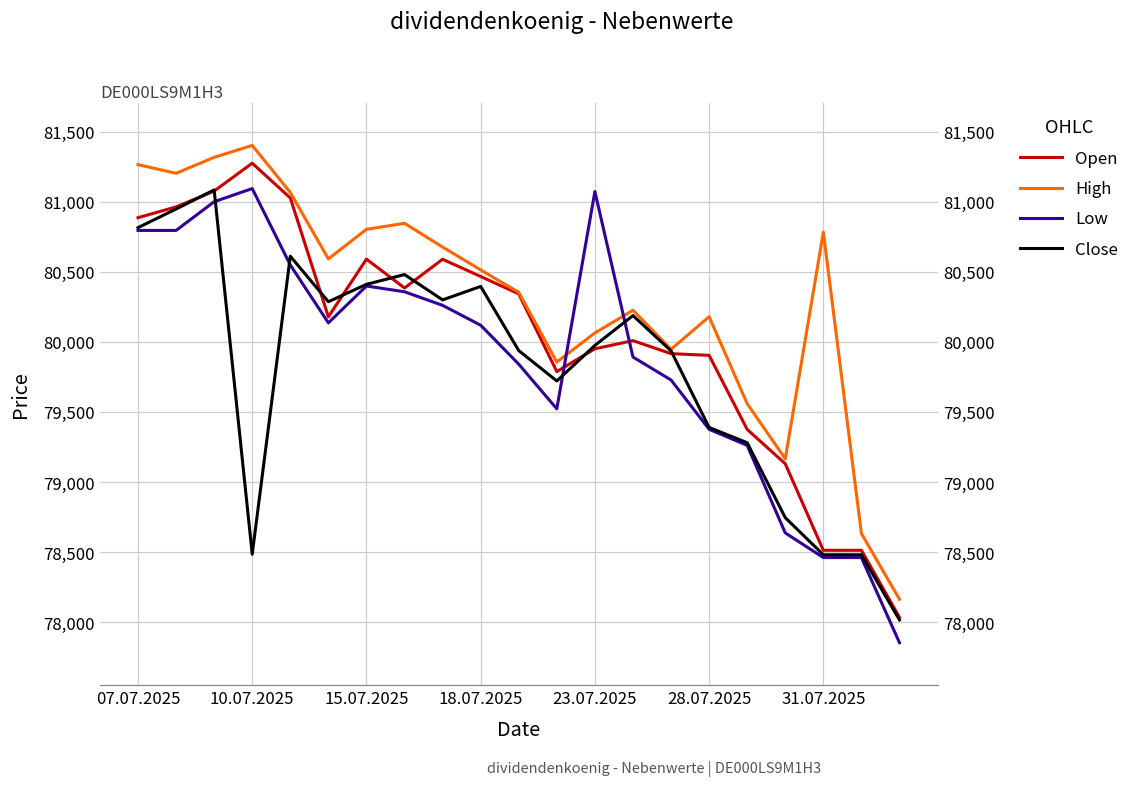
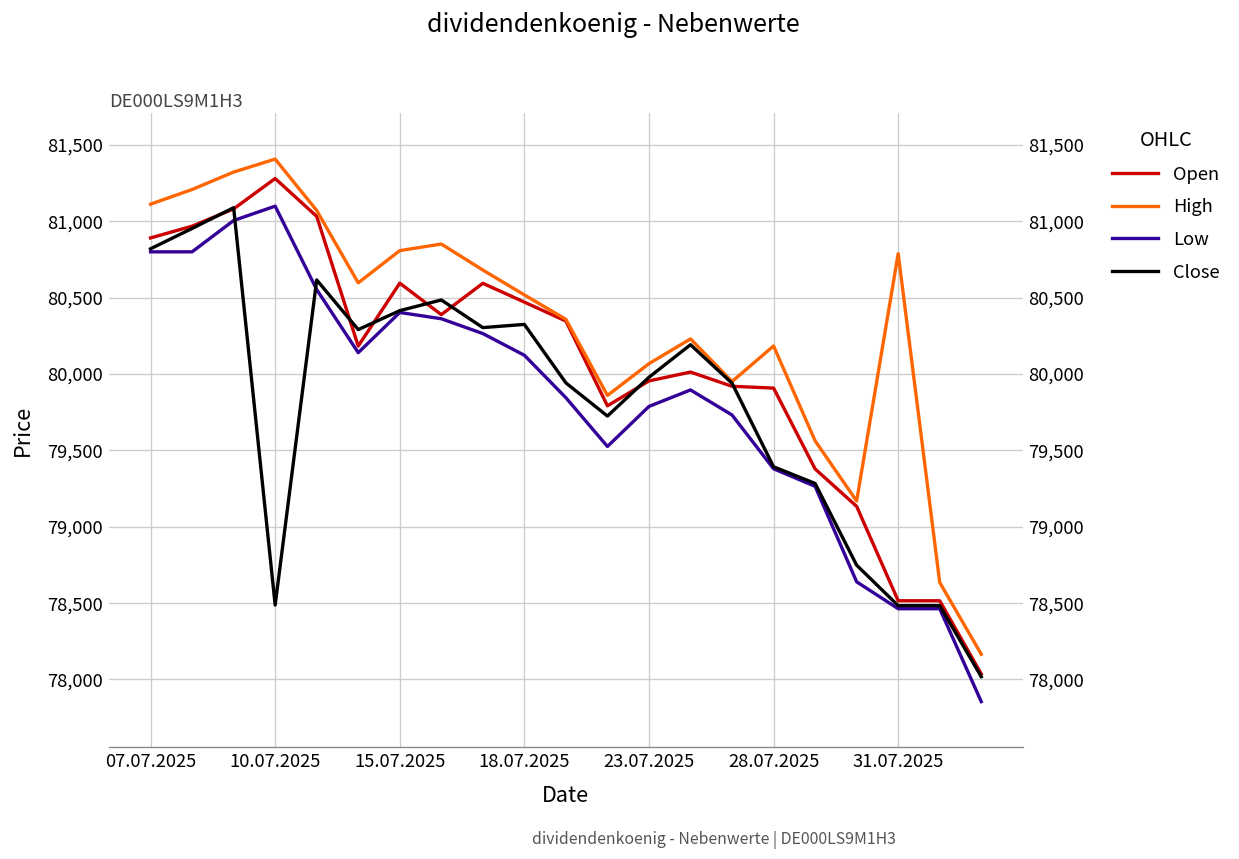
  {
    "Open": {
      "07.07.2025": "80,890",
      "10.07.2025": "81,280",
      "15.07.2025": "80,590",
      "18.07.2025": "80,470",
      "23.07.2025": "79,950",
      "28.07.2025": "79,910",
      "31.07.2025": "78,520"
    },
    "High": {
-     "07.07.2025": "81,270",
+     "07.07.2025": "81,110",
      "10.07.2025": "81,410",
      "15.07.2025": "80,810",
      "18.07.2025": "80,520",
      "23.07.2025": "80,070",
      "28.07.2025": "80,180",
      "31.07.2025": "80,790"
    },
    "Low": {
      "10.07.2025": "81,100",
      "18.07.2025": "80,120",
-     "23.07.2025": "81,080"
+     "23.07.2025": "79,790"
    },
    "Close": {
      "10.07.2025": "78,490",
-     "18.07.2025": "80,400",
+     "18.07.2025": "80,320",
      "23.07.2025": "79,980"
    }
  }
